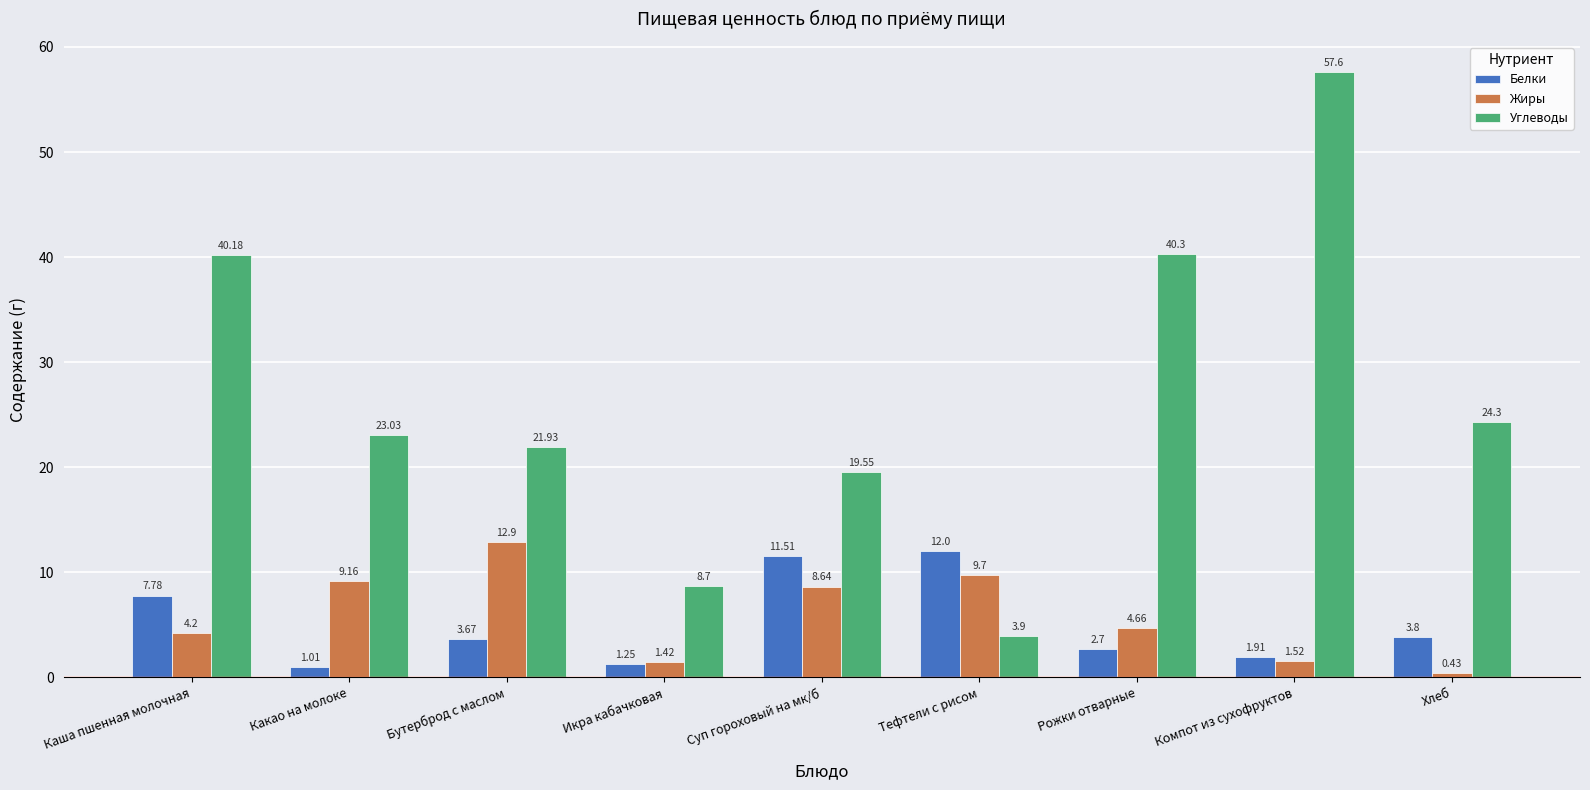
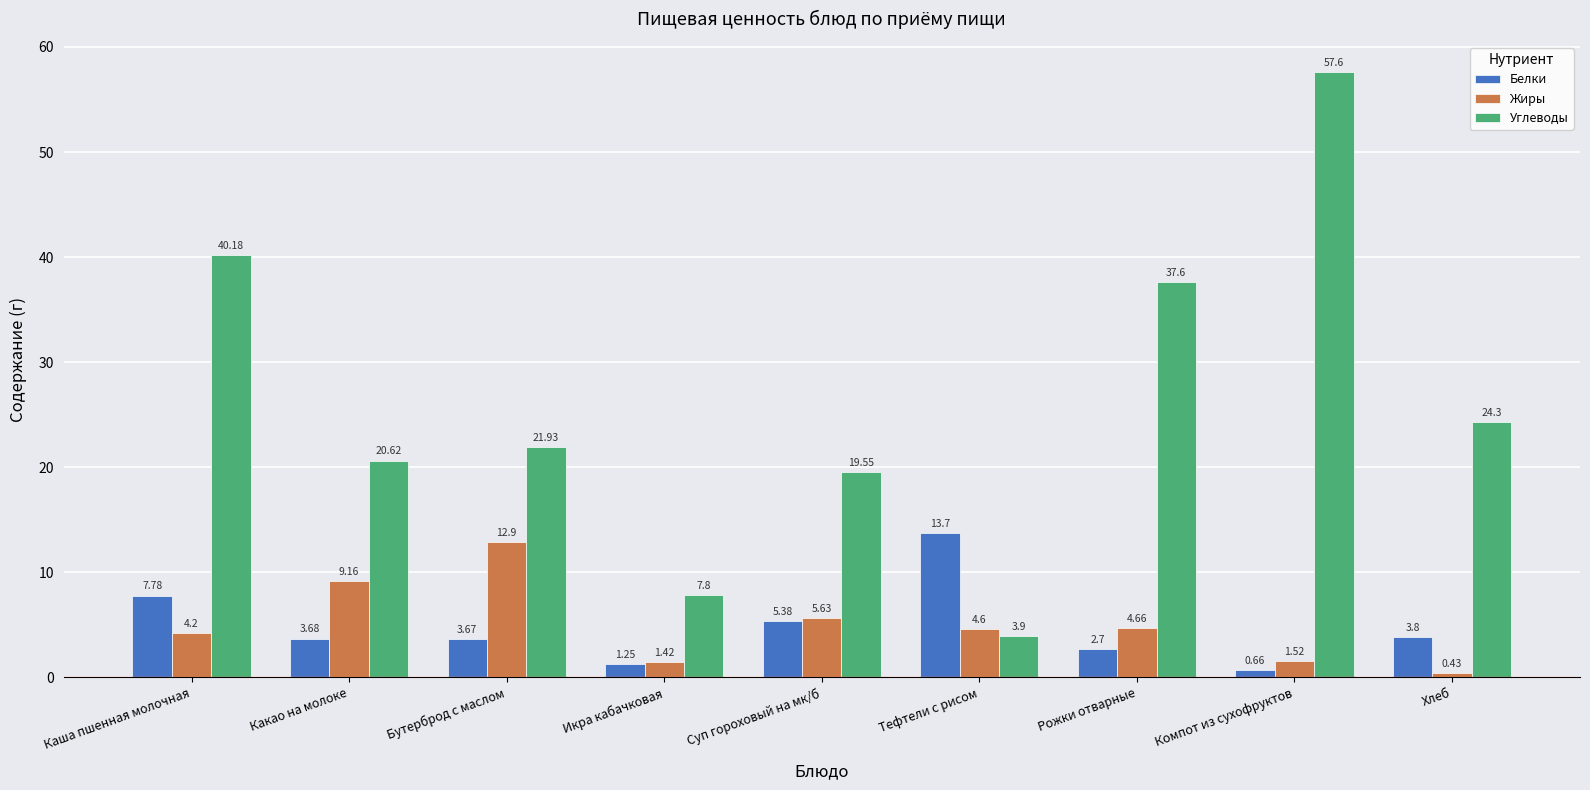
  {
    "Белки": {
      "Каша пшенная молочная": 7.78,
-     "Какао на молоке": 1.01,
+     "Какао на молоке": 3.68,
      "Бутерброд с маслом": 3.67,
      "Икра кабачковая": 1.25,
-     "Суп гороховый на мк/б": 11.51,
-     "Тефтели с рисом": 12.0,
+     "Суп гороховый на мк/б": 5.38,
+     "Тефтели с рисом": 13.7,
      "Рожки отварные": 2.7,
-     "Компот из сухофруктов": 1.91,
+     "Компот из сухофруктов": 0.66,
      "Хлеб": 3.8
    },
    "Жиры": {
      "Каша пшенная молочная": 4.2,
      "Какао на молоке": 9.16,
      "Бутерброд с маслом": 12.9,
      "Икра кабачковая": 1.42,
-     "Суп гороховый на мк/б": 8.64,
-     "Тефтели с рисом": 9.7,
+     "Суп гороховый на мк/б": 5.63,
+     "Тефтели с рисом": 4.6,
      "Рожки отварные": 4.66,
      "Компот из сухофруктов": 1.52,
      "Хлеб": 0.43
    },
    "Углеводы": {
      "Каша пшенная молочная": 40.18,
-     "Какао на молоке": 23.03,
+     "Какао на молоке": 20.62,
      "Бутерброд с маслом": 21.93,
-     "Икра кабачковая": 8.7,
+     "Икра кабачковая": 7.8,
      "Суп гороховый на мк/б": 19.55,
      "Тефтели с рисом": 3.9,
-     "Рожки отварные": 40.3,
+     "Рожки отварные": 37.6,
      "Компот из сухофруктов": 57.6,
      "Хлеб": 24.3
    }
  }
